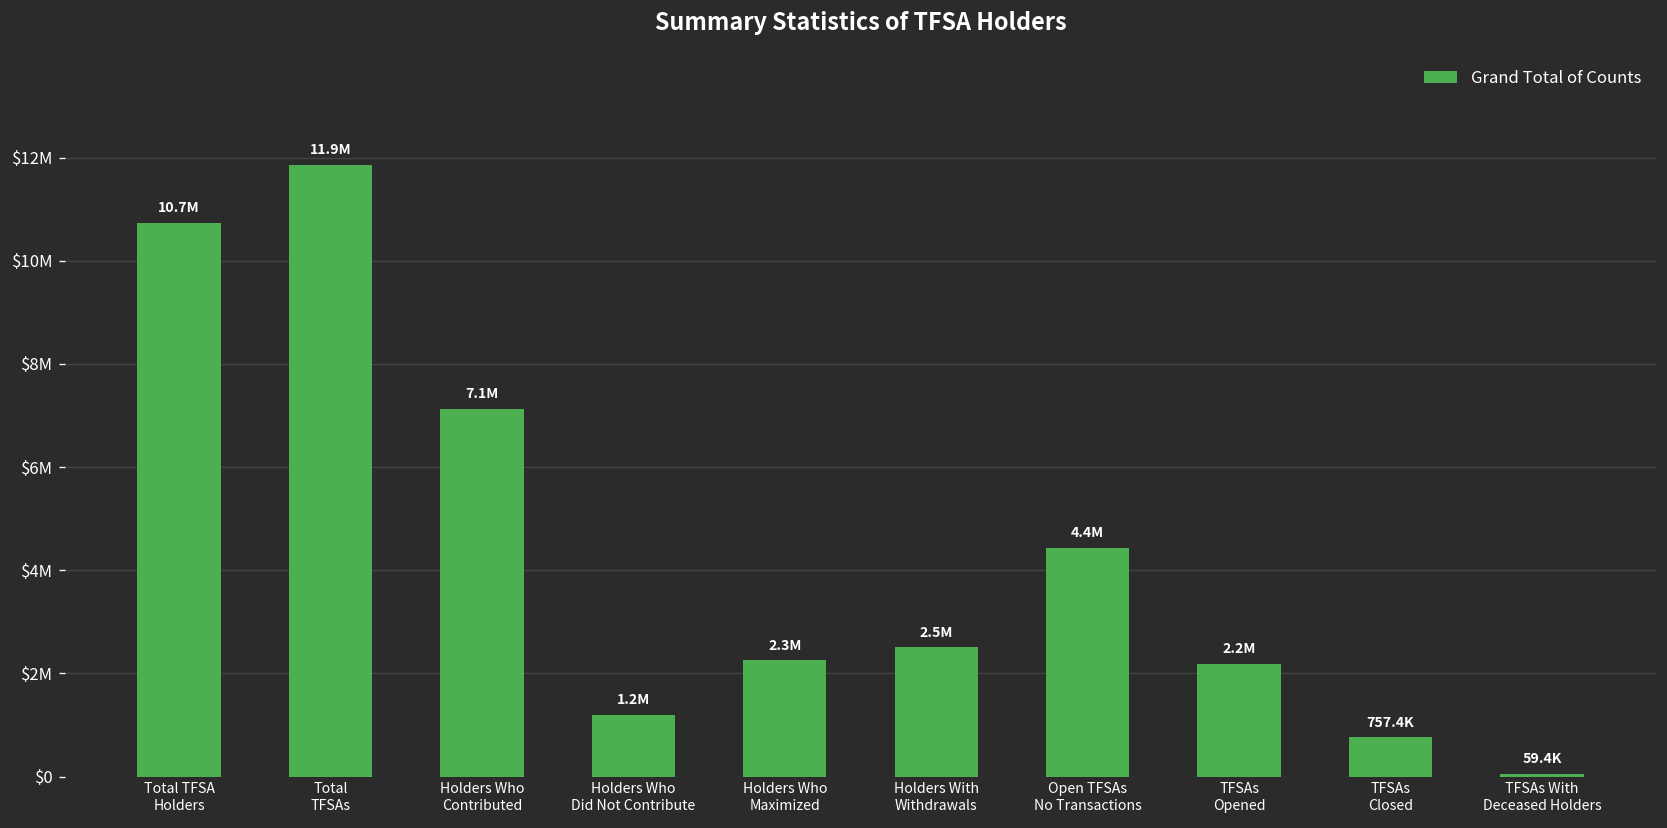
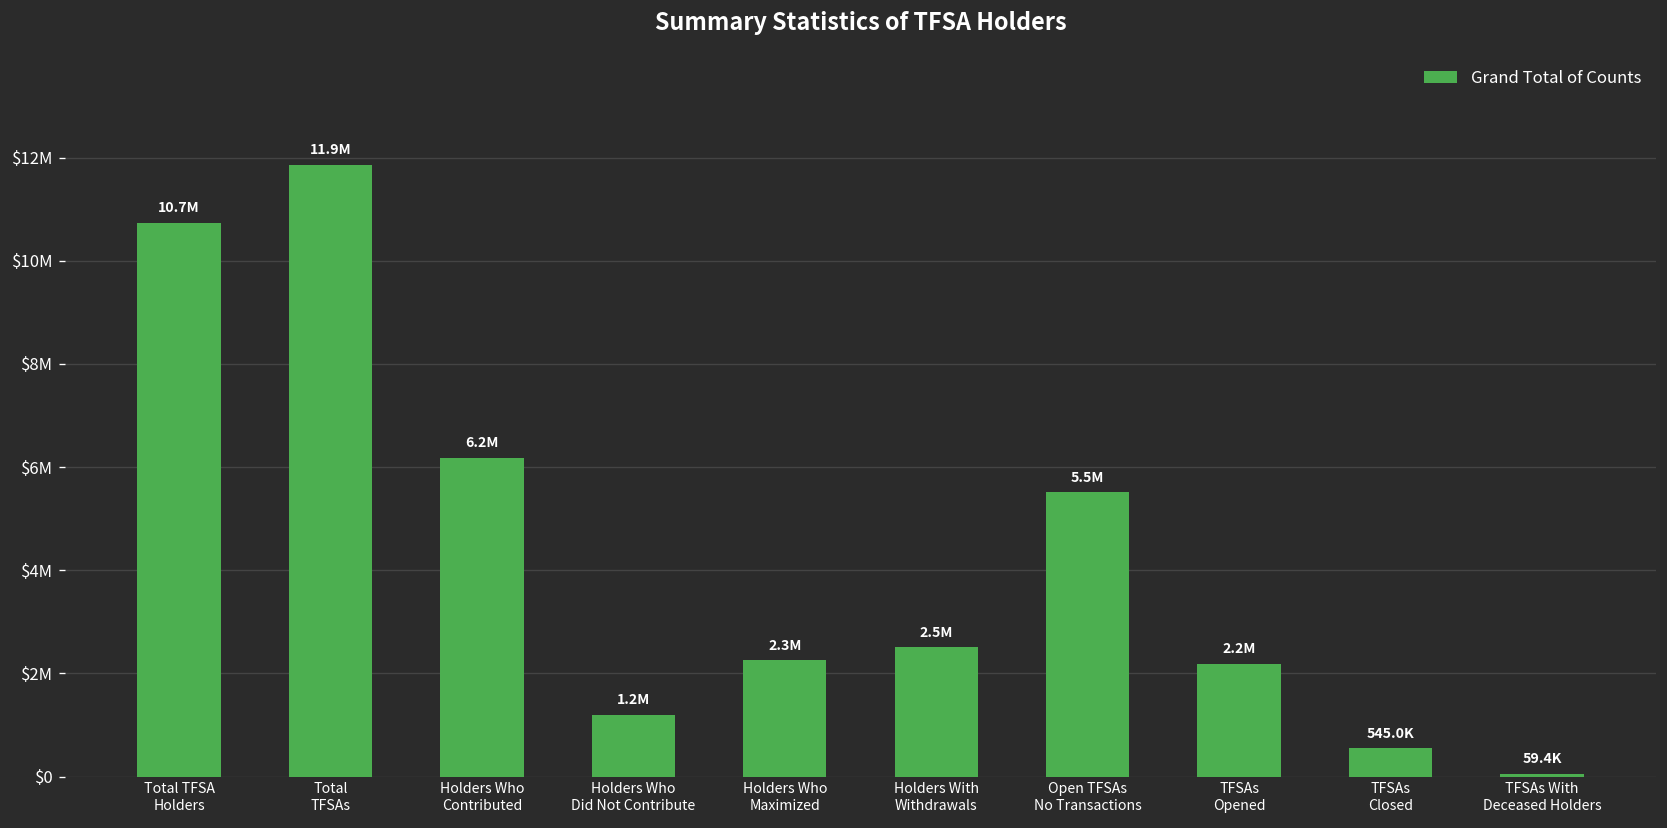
  {
    "Total TFSA Holders": "10.7M",
    "Total TFSAs": "11.9M",
-   "Holders Who Contributed": "7.1M",
+   "Holders Who Contributed": "6.2M",
    "Holders Who Did Not Contribute": "1.2M",
    "Holders Who Maximized": "2.3M",
    "Holders With Withdrawals": "2.5M",
-   "Open TFSAs No Transactions": "4.4M",
+   "Open TFSAs No Transactions": "5.5M",
    "TFSAs Opened": "2.2M",
-   "TFSAs Closed": "757.4K",
+   "TFSAs Closed": "545.0K",
    "TFSAs With Deceased Holders": "59.4K"
  }
